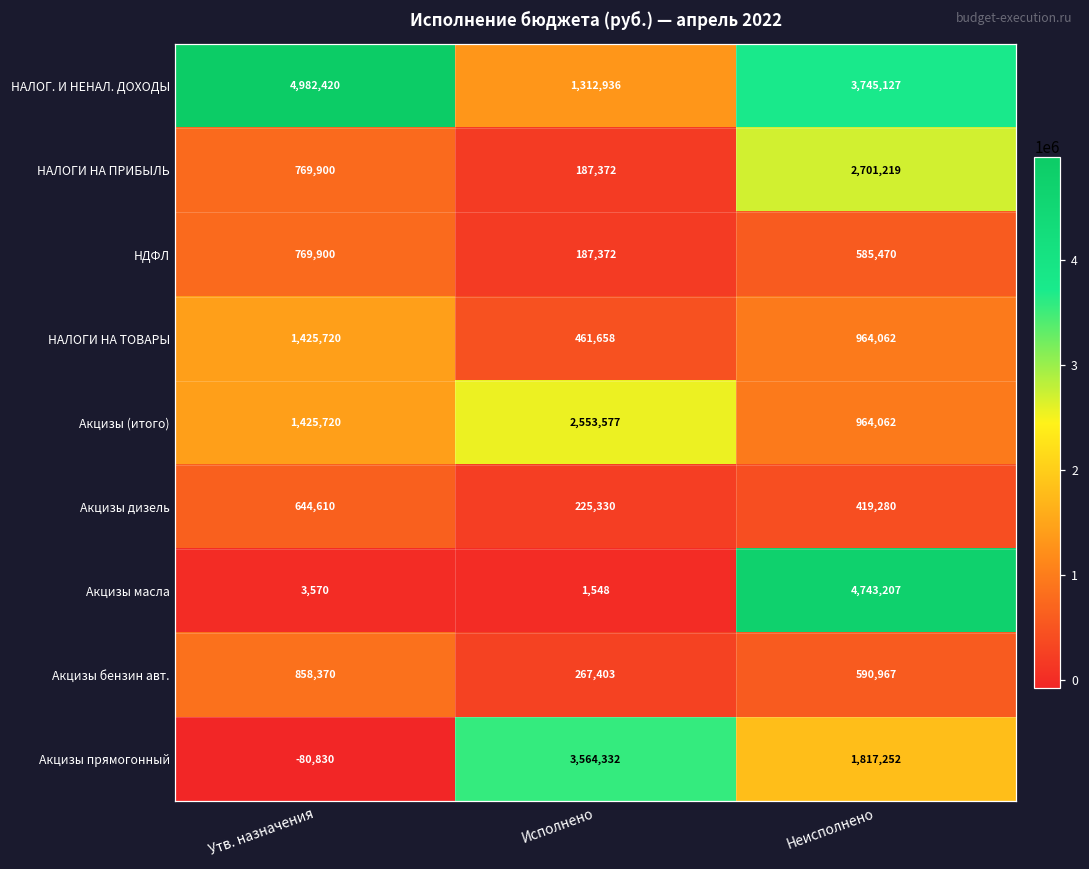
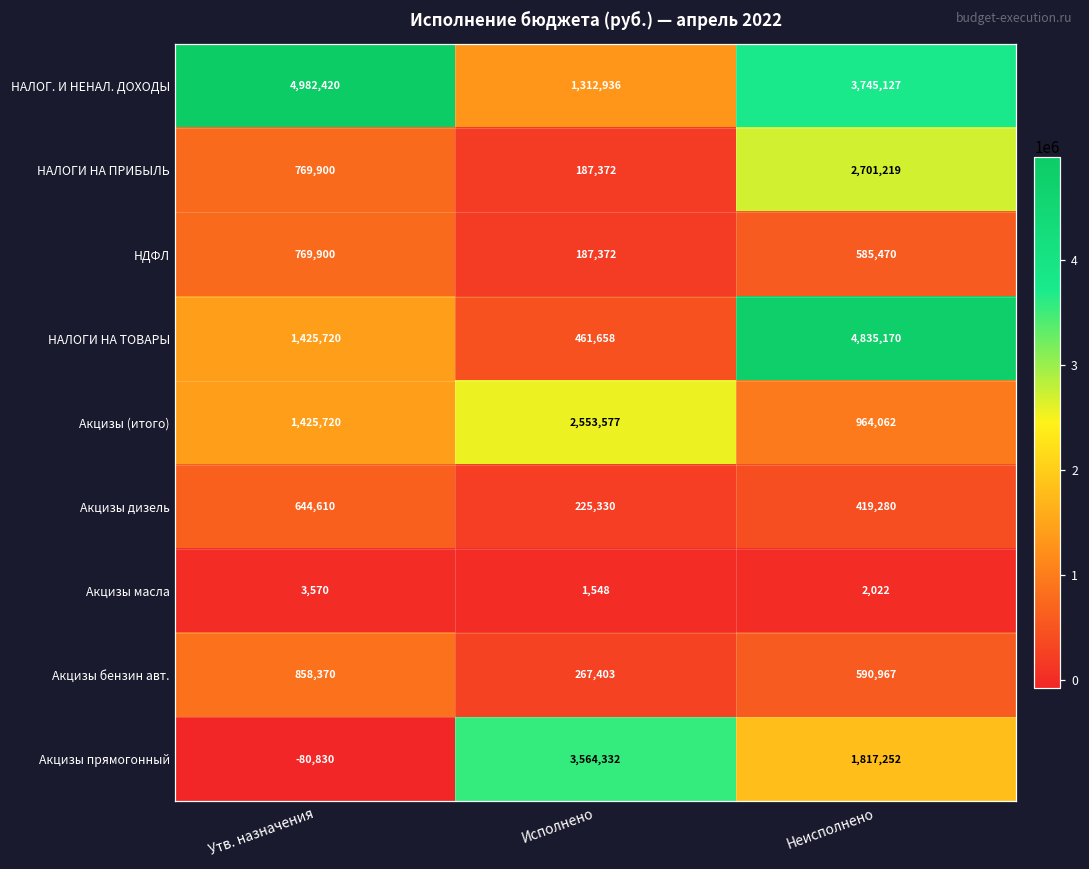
  {
    "НАЛОГ. И НЕНАЛ. ДОХОДЫ": {
      "Утв. назначения": "4,982,420",
      "Исполнено": "1,312,936",
      "Неисполнено": "3,745,127"
    },
    "НАЛОГИ НА ПРИБЫЛЬ": {
      "Утв. назначения": "769,900",
      "Исполнено": "187,372",
      "Неисполнено": "2,701,219"
    },
    "НДФЛ": {
      "Утв. назначения": "769,900",
      "Исполнено": "187,372",
      "Неисполнено": "585,470"
    },
    "НАЛОГИ НА ТОВАРЫ": {
      "Утв. назначения": "1,425,720",
      "Исполнено": "461,658",
-     "Неисполнено": "964,062"
+     "Неисполнено": "4,835,170"
    },
    "Акцизы (итого)": {
      "Утв. назначения": "1,425,720",
      "Исполнено": "2,553,577",
      "Неисполнено": "964,062"
    },
    "Акцизы дизель": {
      "Утв. назначения": "644,610",
      "Исполнено": "225,330",
      "Неисполнено": "419,280"
    },
    "Акцизы масла": {
      "Утв. назначения": "3,570",
      "Исполнено": "1,548",
-     "Неисполнено": "4,743,207"
+     "Неисполнено": "2,022"
    },
    "Акцизы бензин авт.": {
      "Утв. назначения": "858,370",
      "Исполнено": "267,403",
      "Неисполнено": "590,967"
    },
    "Акцизы прямогонный": {
      "Утв. назначения": "-80,830",
      "Исполнено": "3,564,332",
      "Неисполнено": "1,817,252"
    }
  }
